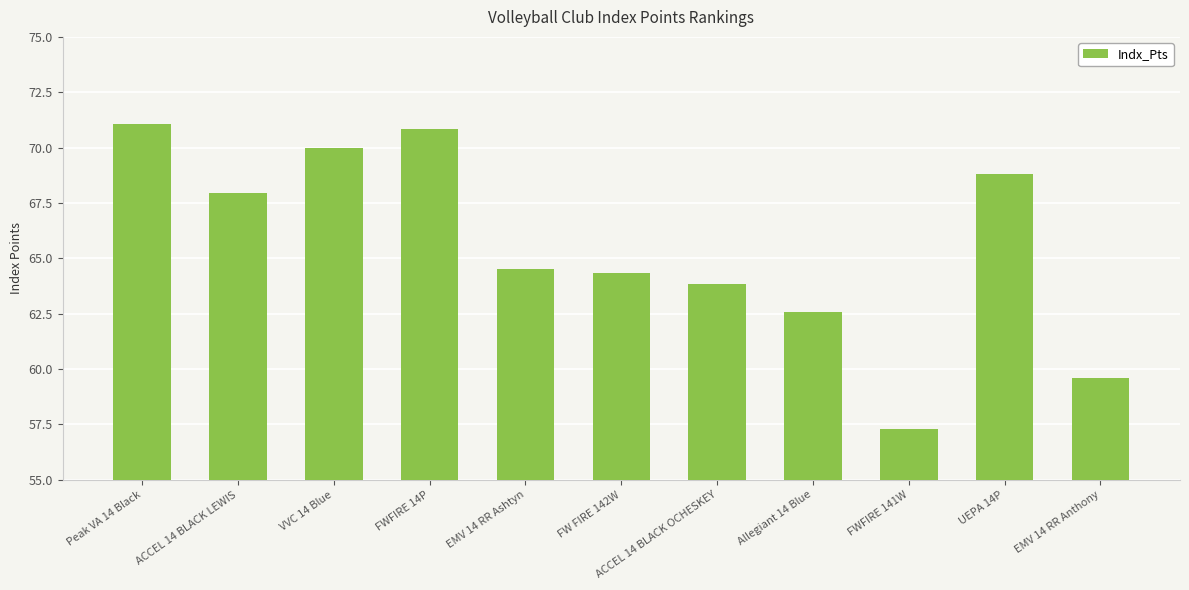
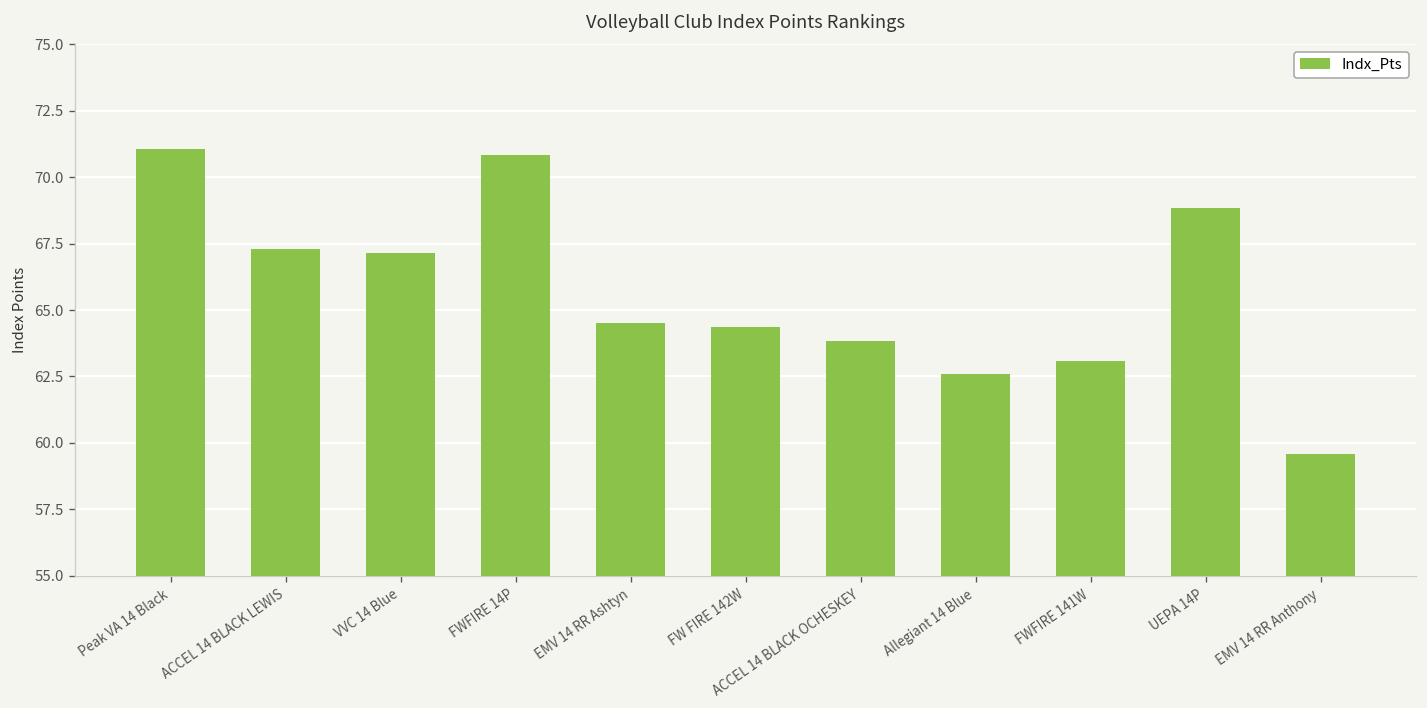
  {
    "Peak VA 14 Black": 71.1,
-   "ACCEL 14 BLACK LEWIS": 68.0,
-   "VVC 14 Blue": 70.0,
+   "ACCEL 14 BLACK LEWIS": 67.3,
+   "VVC 14 Blue": 67.1,
    "FWFIRE 14P": 70.8,
    "EMV 14 RR Ashtyn": 64.5,
    "FW FIRE 142W": 64.3,
    "ACCEL 14 BLACK OCHESKEY": 63.8,
    "Allegiant 14 Blue": 62.6,
-   "FWFIRE 141W": 57.3,
+   "FWFIRE 141W": 63.1,
    "UEPA 14P": 68.8,
    "EMV 14 RR Anthony": 59.6
  }
